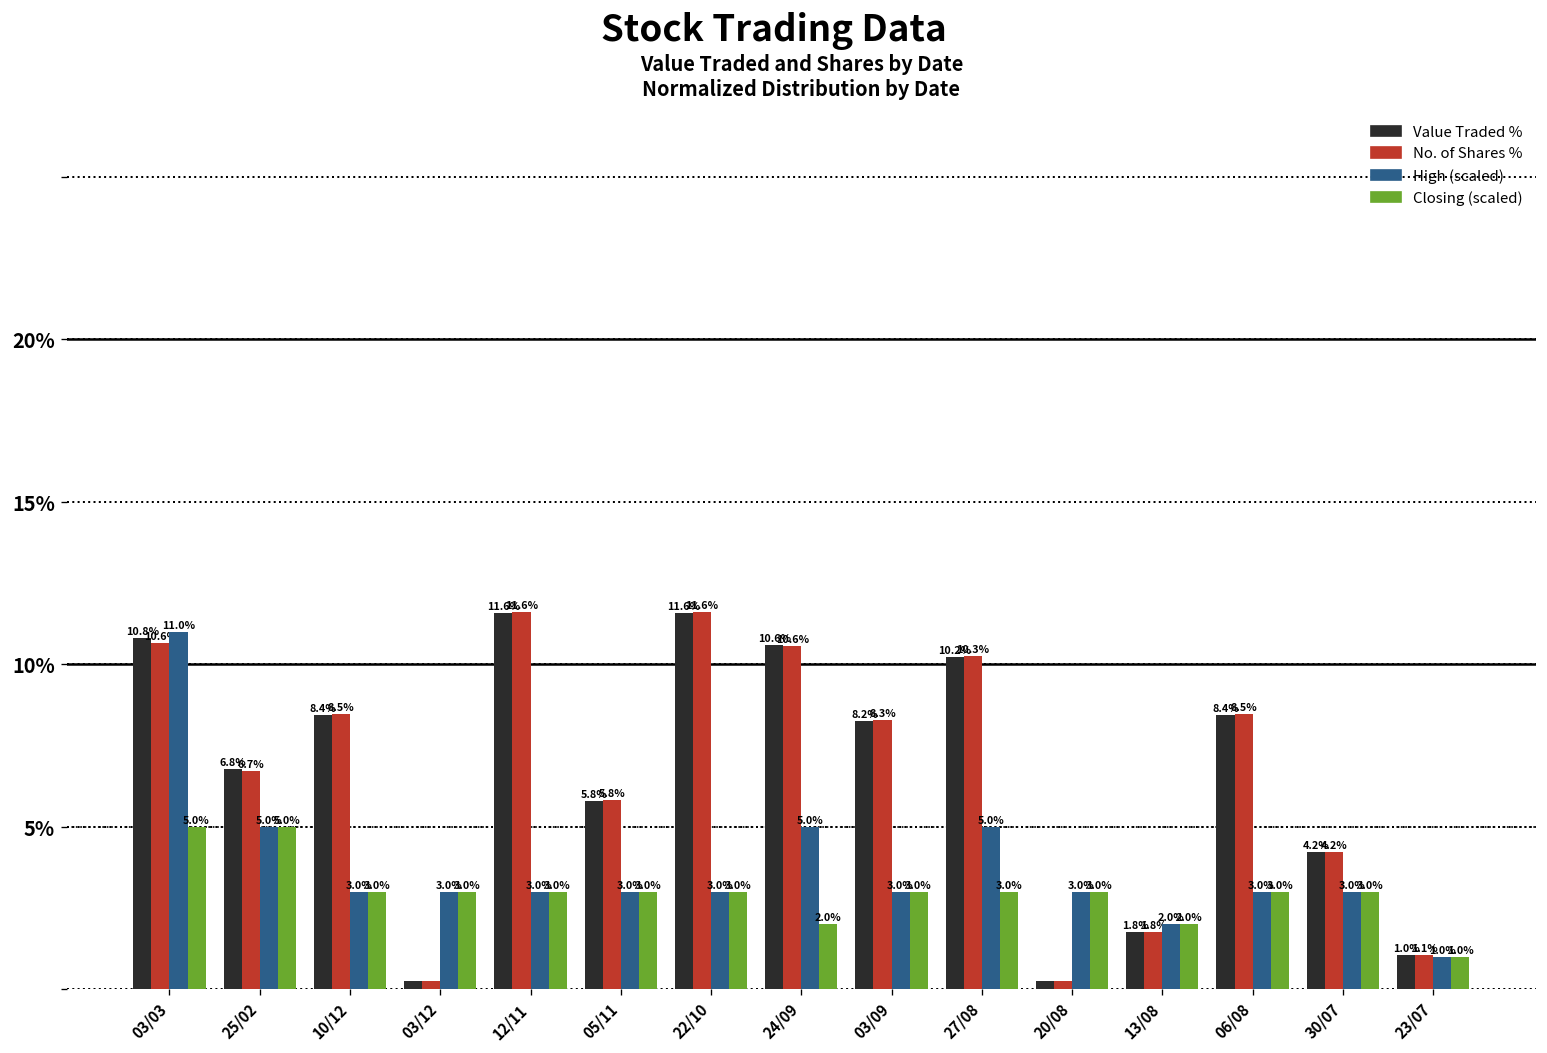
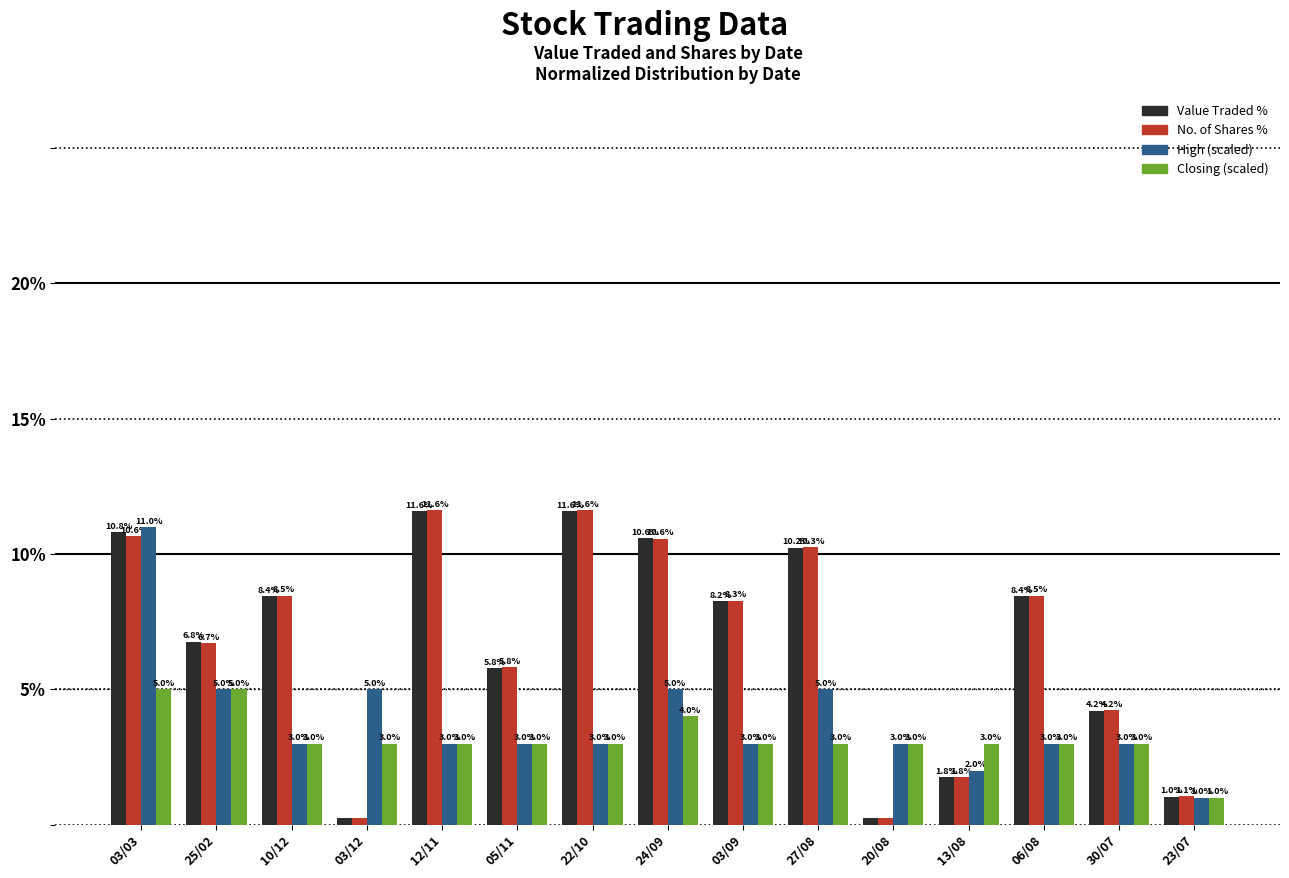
  {
    "Value Traded %": {
      "03/12": "0.2%",
      "20/08": "0.3%"
    },
    "No. of Shares %": {
      "03/12": "0.2%",
      "20/08": "0.3%"
    },
    "High (scaled)": {
      "03/03": "11.0%",
-     "03/12": "3.0%",
+     "03/12": "5.0%",
      "24/09": "5.0%",
      "27/08": "5.0%",
      "13/08": "2.0%"
    },
    "Closing (scaled)": {
      "03/03": "5.0%",
      "03/12": "3.0%",
-     "24/09": "2.0%",
+     "24/09": "4.0%",
      "27/08": "3.0%",
-     "13/08": "2.0%"
+     "13/08": "3.0%"
    }
  }
